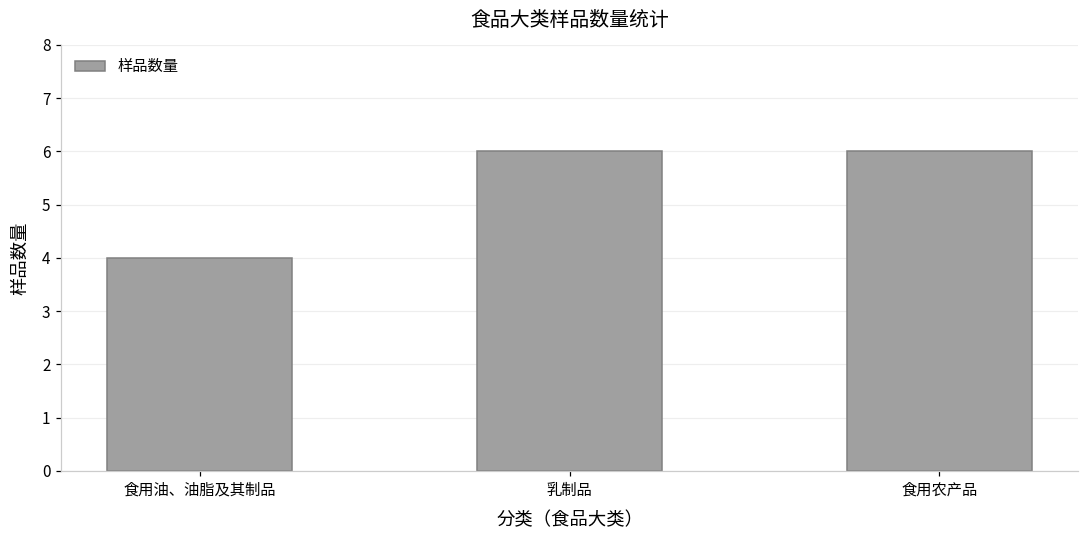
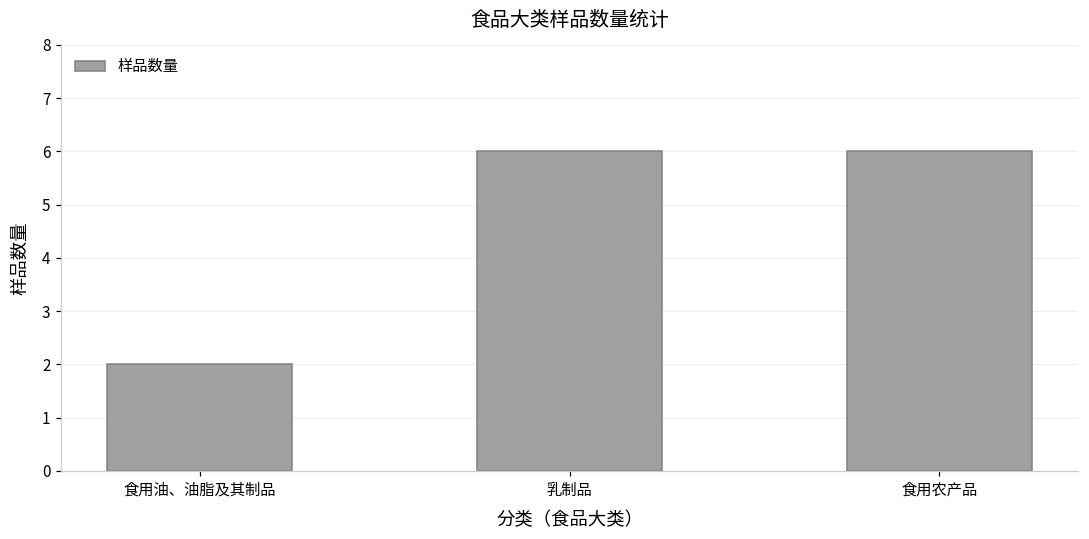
  {
-   "食用油、油脂及其制品": 4,
+   "食用油、油脂及其制品": 2,
    "乳制品": 6,
    "食用农产品": 6
  }
